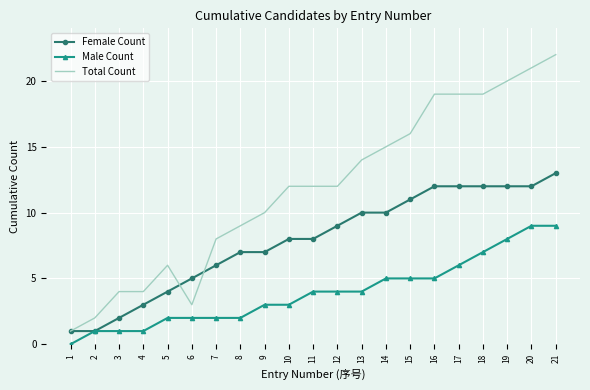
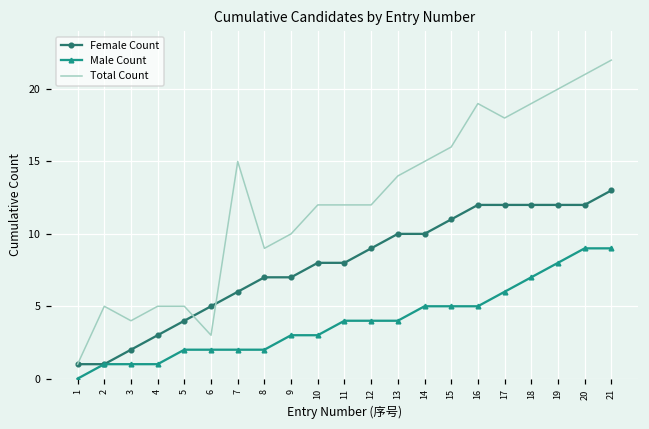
  {
    "Total Count": {
-     "2": 2,
+     "2": 5,
      "3": 4,
-     "4": 4,
-     "5": 6,
+     "4": 5,
+     "5": 5,
      "6": 3,
-     "7": 8,
+     "7": 15,
      "8": 9,
      "9": 10,
      "10": 12,
      "11": 12,
      "12": 12,
      "13": 14,
      "14": 15,
      "15": 16,
      "16": 19,
-     "17": 19,
+     "17": 18,
      "18": 19,
      "19": 20,
      "20": 21,
      "21": 22
    }
  }
